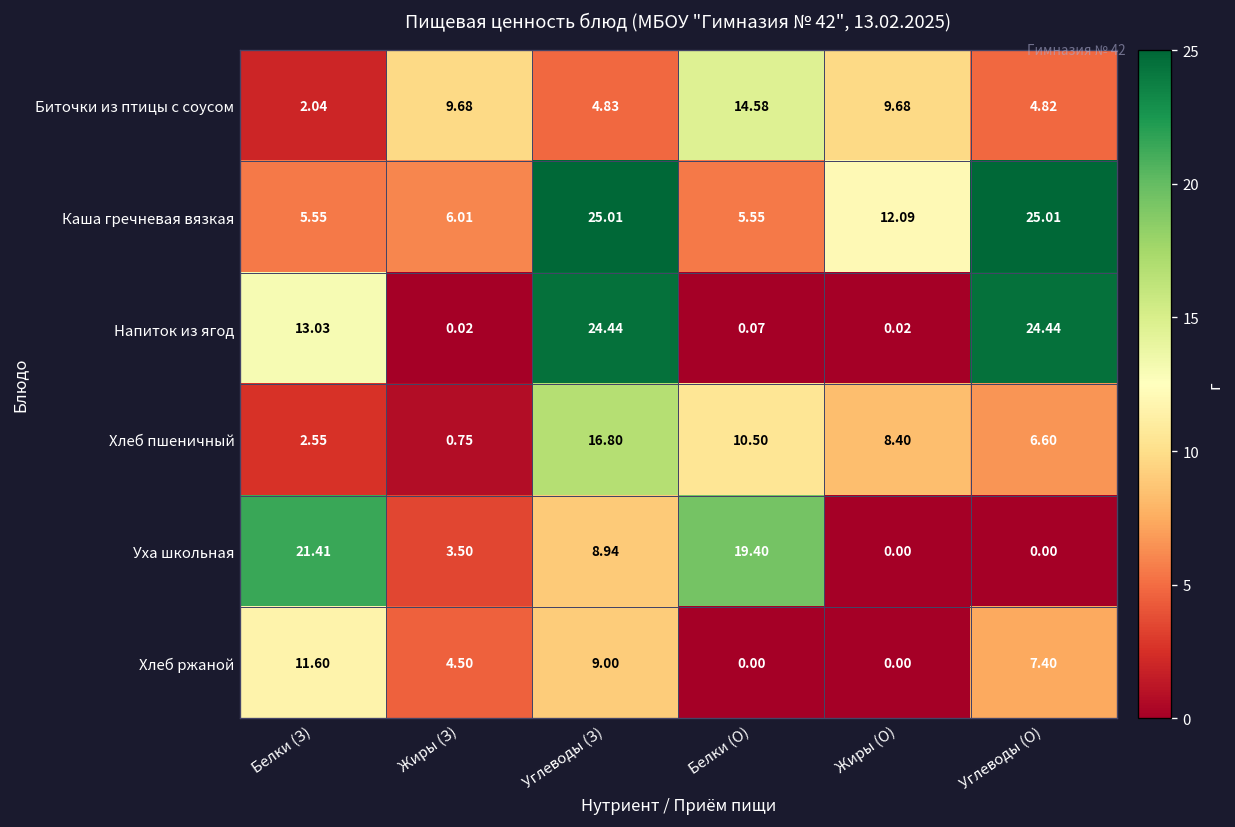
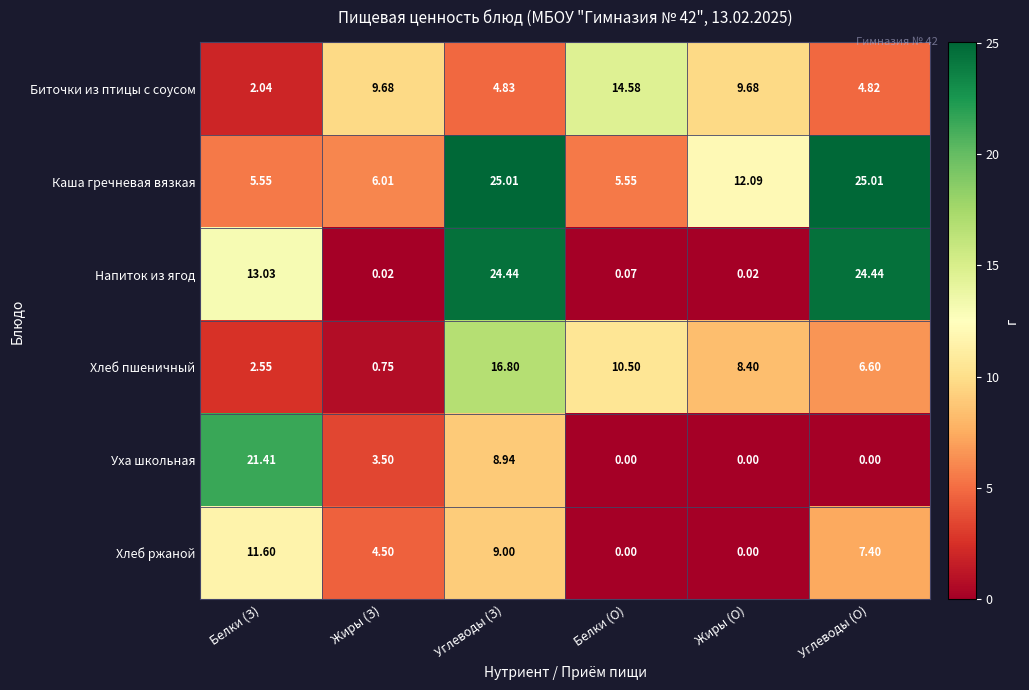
  {
    "Биточки из птицы с соусом": {
      "Белки (З)": 2.04,
      "Жиры (З)": 9.68,
      "Углеводы (З)": 4.83,
      "Белки (О)": 14.58,
      "Жиры (О)": 9.68,
      "Углеводы (О)": 4.82
    },
    "Каша гречневая вязкая": {
      "Белки (З)": 5.55,
      "Жиры (З)": 6.01,
      "Углеводы (З)": 25.01,
      "Белки (О)": 5.55,
      "Жиры (О)": 12.09,
      "Углеводы (О)": 25.01
    },
    "Напиток из ягод": {
      "Белки (З)": 13.03,
      "Жиры (З)": 0.02,
      "Углеводы (З)": 24.44,
      "Белки (О)": 0.07,
      "Жиры (О)": 0.02,
      "Углеводы (О)": 24.44
    },
    "Хлеб пшеничный": {
      "Белки (З)": 2.55,
      "Жиры (З)": 0.75,
      "Углеводы (З)": 16.80,
      "Белки (О)": 10.50,
      "Жиры (О)": 8.40,
      "Углеводы (О)": 6.60
    },
    "Уха школьная": {
      "Белки (З)": 21.41,
      "Жиры (З)": 3.50,
      "Углеводы (З)": 8.94,
-     "Белки (О)": 19.40,
+     "Белки (О)": 0.00,
      "Жиры (О)": 0.00,
      "Углеводы (О)": 0.00
    },
    "Хлеб ржаной": {
      "Белки (З)": 11.60,
      "Жиры (З)": 4.50,
      "Углеводы (З)": 9.00,
      "Белки (О)": 0.00,
      "Жиры (О)": 0.00,
      "Углеводы (О)": 7.40
    }
  }
